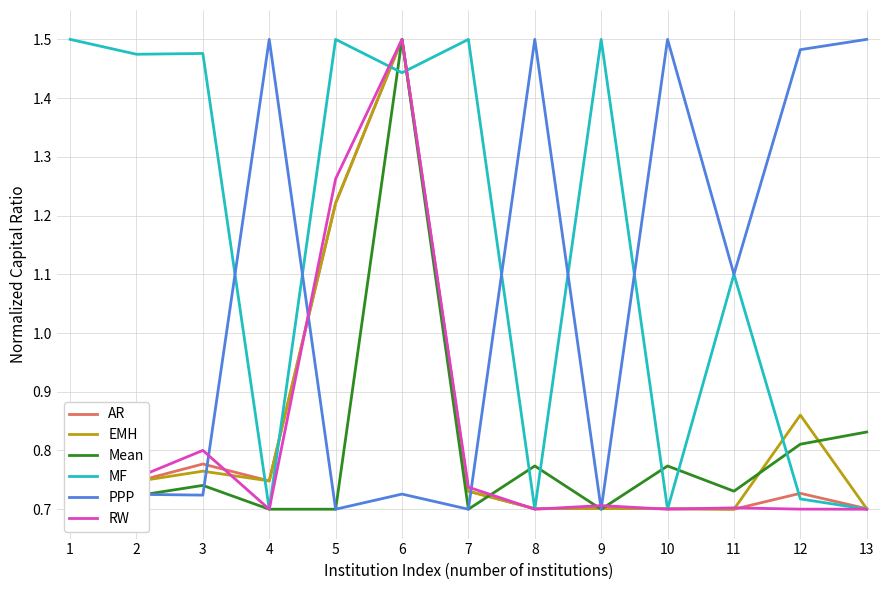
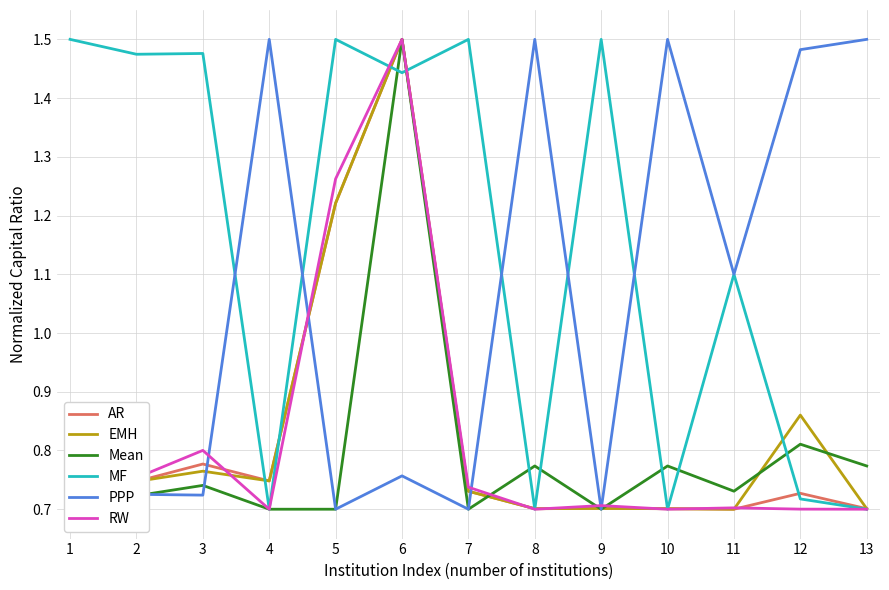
  {
    "AR": {
      "3": 0.78,
      "12": 0.73
    },
    "EMH": {
      "3": 0.76,
      "12": 0.86
    },
    "Mean": {
      "3": 0.74,
      "8": 0.77,
      "10": 0.77,
      "11": 0.73,
      "12": 0.81,
-     "13": 0.83
+     "13": 0.77
    },
    "MF": {
      "1": 1.50,
      "2": 1.47,
      "3": 1.48,
      "5": 1.50,
      "6": 1.44,
      "7": 1.50,
      "9": 1.50,
      "12": 0.72
    },
    "PPP": {
      "3": 0.72,
      "4": 1.50,
-     "6": 0.73,
+     "6": 0.76,
      "8": 1.50,
      "10": 1.50,
      "12": 1.48,
      "13": 1.50
    },
    "RW": {
      "3": 0.80,
      "5": 1.26,
      "7": 0.74,
      "9": 0.71,
      "12": 0.70
    }
  }
